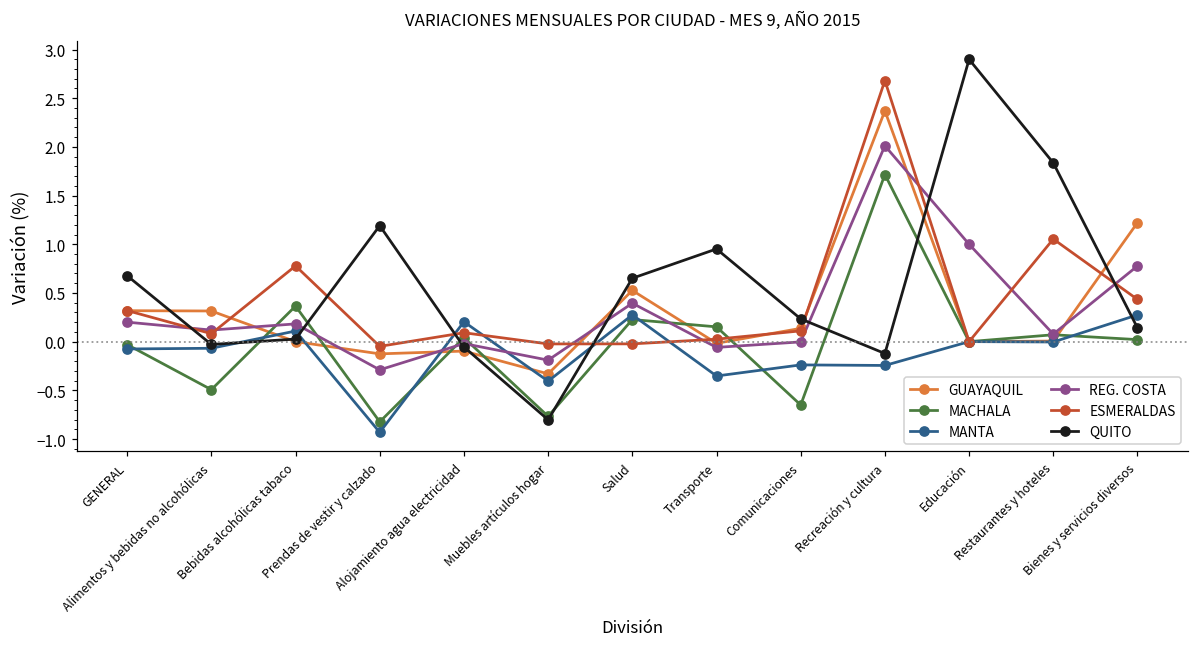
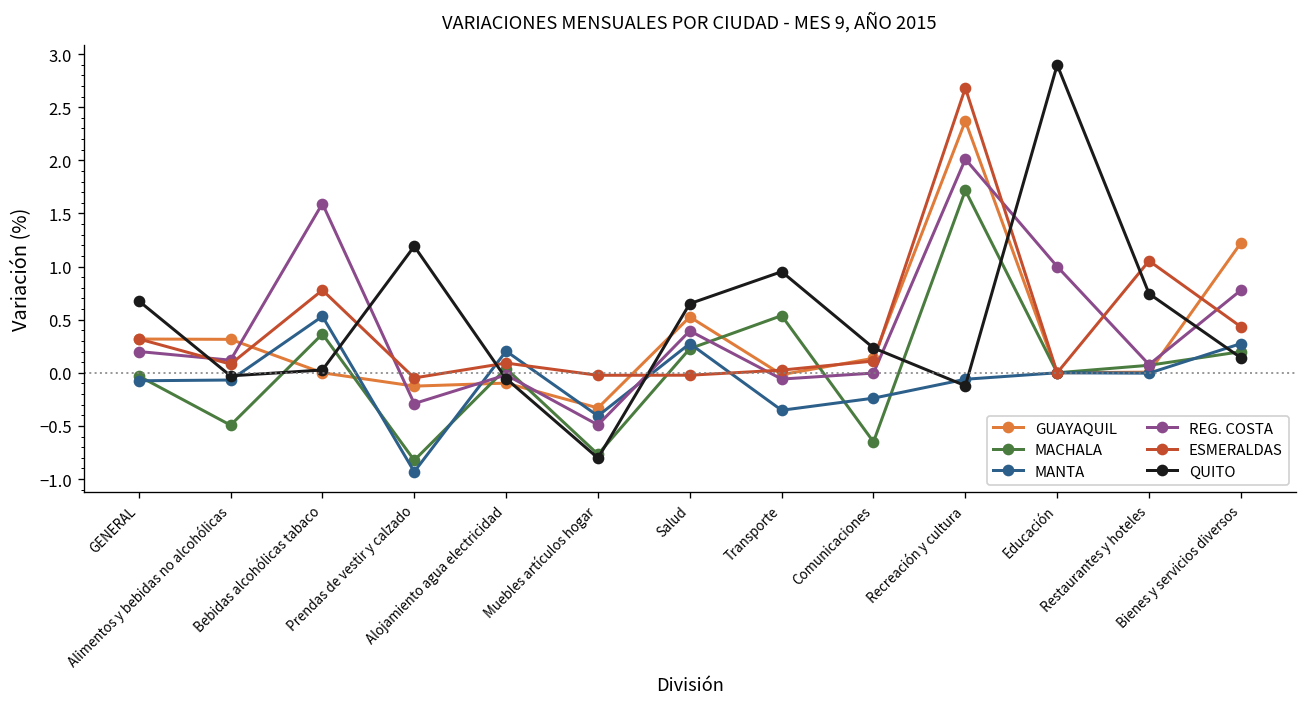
  {
    "MACHALA": {
      "GENERAL": 0.0,
      "Alimentos y bebidas no alcohólicas": -0.5,
      "Bebidas alcohólicas tabaco": 0.4,
      "Prendas de vestir y calzado": -0.8,
      "Alojamiento agua electricidad": 0.0,
      "Muebles artículos hogar": -0.8,
      "Salud": 0.2,
-     "Transporte": 0.2,
+     "Transporte": 0.5,
      "Comunicaciones": -0.7,
      "Recreación y cultura": 1.7,
-     "Bienes y servicios diversos": 0.0
+     "Bienes y servicios diversos": 0.2
    },
    "MANTA": {
      "GENERAL": -0.1,
      "Alimentos y bebidas no alcohólicas": -0.1,
-     "Bebidas alcohólicas tabaco": 0.1,
+     "Bebidas alcohólicas tabaco": 0.5,
      "Prendas de vestir y calzado": -0.9,
      "Alojamiento agua electricidad": 0.2,
      "Muebles artículos hogar": -0.4,
      "Salud": 0.3,
      "Transporte": -0.4,
      "Comunicaciones": -0.2,
-     "Recreación y cultura": -0.2,
+     "Recreación y cultura": -0.1,
      "Bienes y servicios diversos": 0.3
    },
    "REG. COSTA": {
      "GENERAL": 0.2,
      "Alimentos y bebidas no alcohólicas": 0.1,
-     "Bebidas alcohólicas tabaco": 0.2,
+     "Bebidas alcohólicas tabaco": 1.6,
      "Prendas de vestir y calzado": -0.3,
      "Alojamiento agua electricidad": 0.0,
-     "Muebles artículos hogar": -0.2,
+     "Muebles artículos hogar": -0.5,
      "Salud": 0.4,
      "Transporte": -0.1,
      "Comunicaciones": 0.0,
      "Recreación y cultura": 2.0,
      "Educación": 1.0,
      "Bienes y servicios diversos": 0.8
    },
    "QUITO": {
      "GENERAL": 0.7,
      "Alimentos y bebidas no alcohólicas": 0.0,
      "Prendas de vestir y calzado": 1.2,
      "Alojamiento agua electricidad": -0.1,
      "Muebles artículos hogar": -0.8,
      "Salud": 0.7,
      "Transporte": 1.0,
      "Comunicaciones": 0.2,
      "Recreación y cultura": -0.1,
      "Educación": 2.9,
-     "Restaurantes y hoteles": 1.8,
+     "Restaurantes y hoteles": 0.7,
      "Bienes y servicios diversos": 0.1
    }
  }
